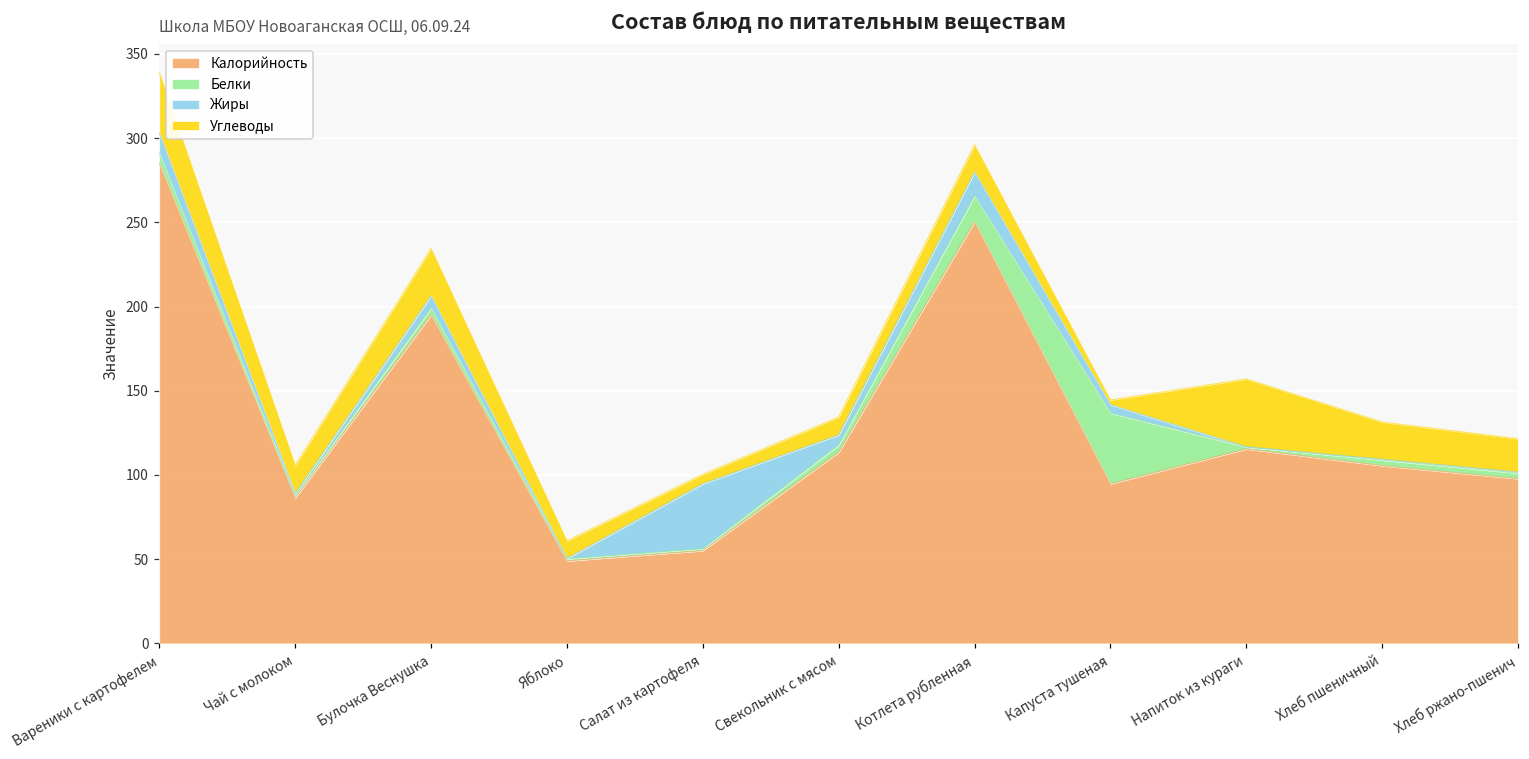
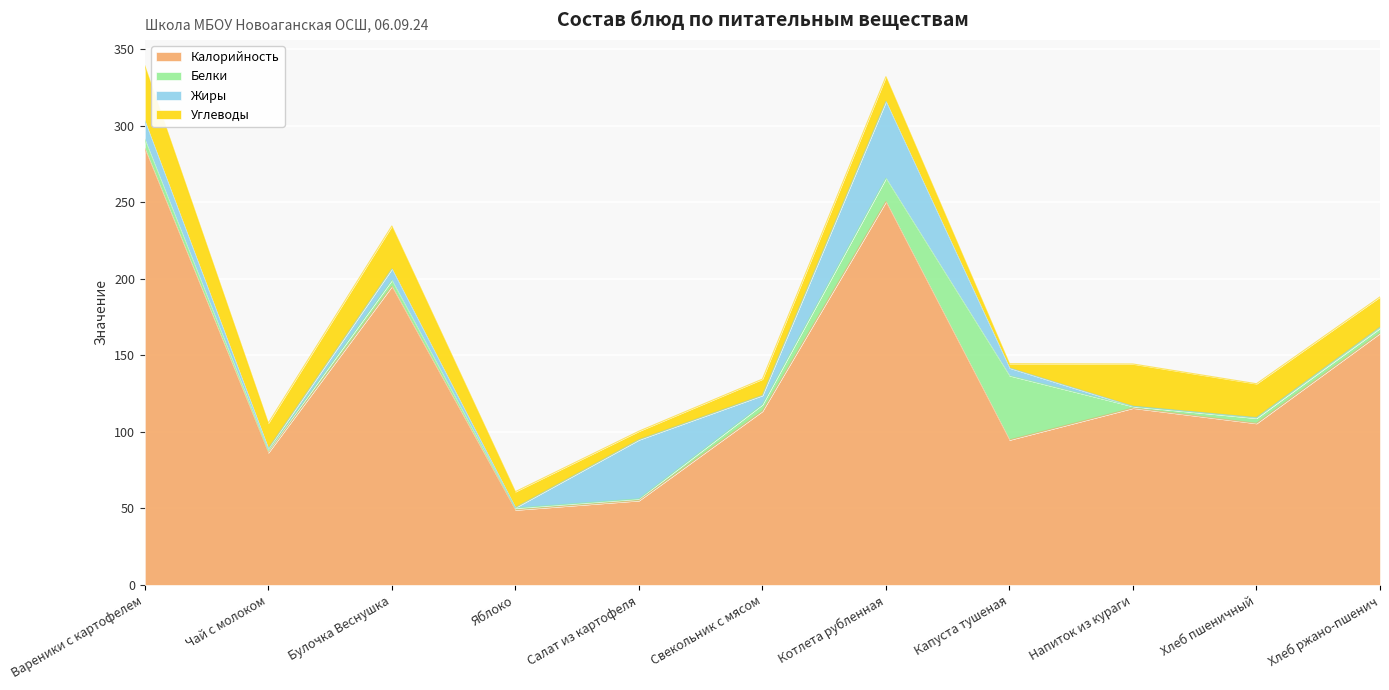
  {
    "Калорийность": {
      "Вареники с картофелем": 285,
      "Булочка Веснушка": 195,
      "Свекольник с мясом": 114,
      "Котлета рубленная": 250,
      "Капуста тушеная": 95,
      "Хлеб пшеничный": 106,
-     "Хлеб ржано-пшенич": 98
+     "Хлеб ржано-пшенич": 164
    },
    "Белки": {
      "Вареники с картофелем": 6,
      "Булочка Веснушка": 4,
      "Свекольник с мясом": 4,
      "Котлета рубленная": 15,
      "Капуста тушеная": 42
    },
    "Жиры": {
      "Вареники с картофелем": 12,
      "Булочка Веснушка": 7,
      "Салат из картофеля": 39,
      "Свекольник с мясом": 6,
-     "Котлета рубленная": 14,
+     "Котлета рубленная": 50,
      "Капуста тушеная": 5
    },
    "Углеводы": {
      "Вареники с картофелем": 36,
      "Чай с молоком": 17,
      "Булочка Веснушка": 28,
      "Яблоко": 10,
      "Салат из картофеля": 6,
      "Свекольник с мясом": 11,
      "Котлета рубленная": 16,
      "Капуста тушеная": 3,
-     "Напиток из кураги": 40,
+     "Напиток из кураги": 28,
      "Хлеб пшеничный": 22,
      "Хлеб ржано-пшенич": 20
    }
  }
